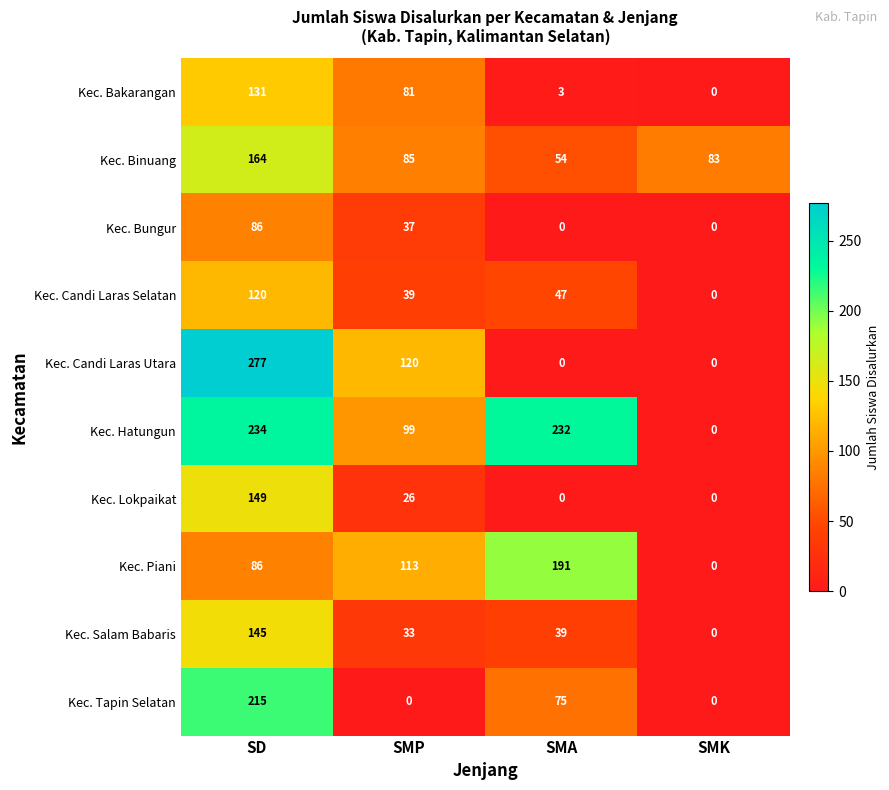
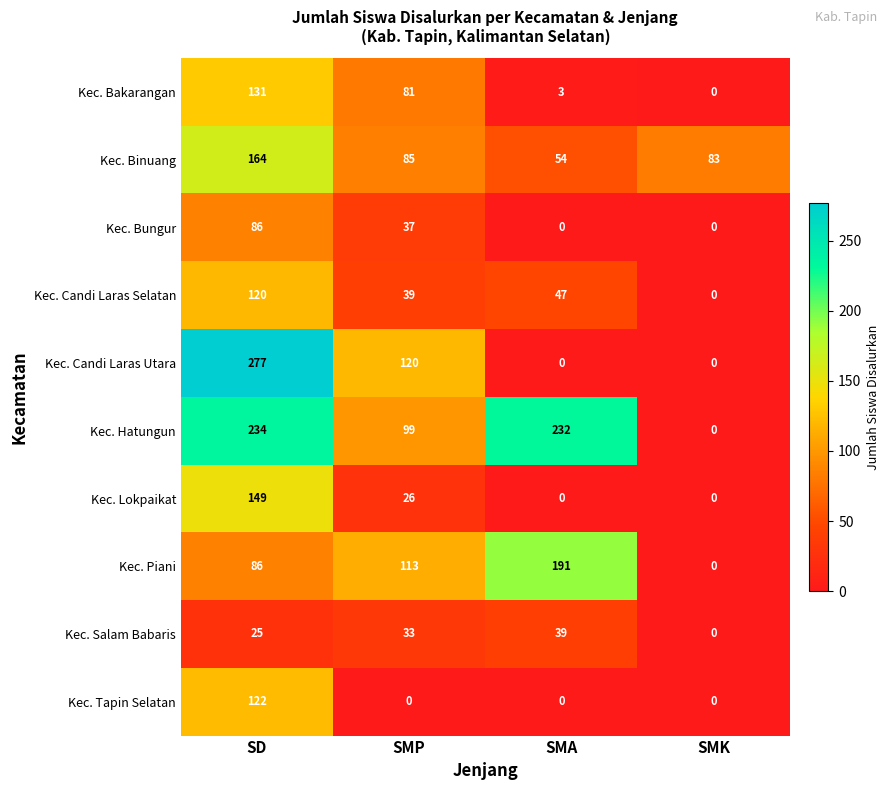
  {
    "Kec. Bakarangan": {
      "SD": 131,
      "SMP": 81,
      "SMA": 3,
      "SMK": 0
    },
    "Kec. Binuang": {
      "SD": 164,
      "SMP": 85,
      "SMA": 54,
      "SMK": 83
    },
    "Kec. Bungur": {
      "SD": 86,
      "SMP": 37,
      "SMA": 0,
      "SMK": 0
    },
    "Kec. Candi Laras Selatan": {
      "SD": 120,
      "SMP": 39,
      "SMA": 47,
      "SMK": 0
    },
    "Kec. Candi Laras Utara": {
      "SD": 277,
      "SMP": 120,
      "SMA": 0,
      "SMK": 0
    },
    "Kec. Hatungun": {
      "SD": 234,
      "SMP": 99,
      "SMA": 232,
      "SMK": 0
    },
    "Kec. Lokpaikat": {
      "SD": 149,
      "SMP": 26,
      "SMA": 0,
      "SMK": 0
    },
    "Kec. Piani": {
      "SD": 86,
      "SMP": 113,
      "SMA": 191,
      "SMK": 0
    },
    "Kec. Salam Babaris": {
-     "SD": 145,
+     "SD": 25,
      "SMP": 33,
      "SMA": 39,
      "SMK": 0
    },
    "Kec. Tapin Selatan": {
-     "SD": 215,
+     "SD": 122,
      "SMP": 0,
-     "SMA": 75,
+     "SMA": 0,
      "SMK": 0
    }
  }
